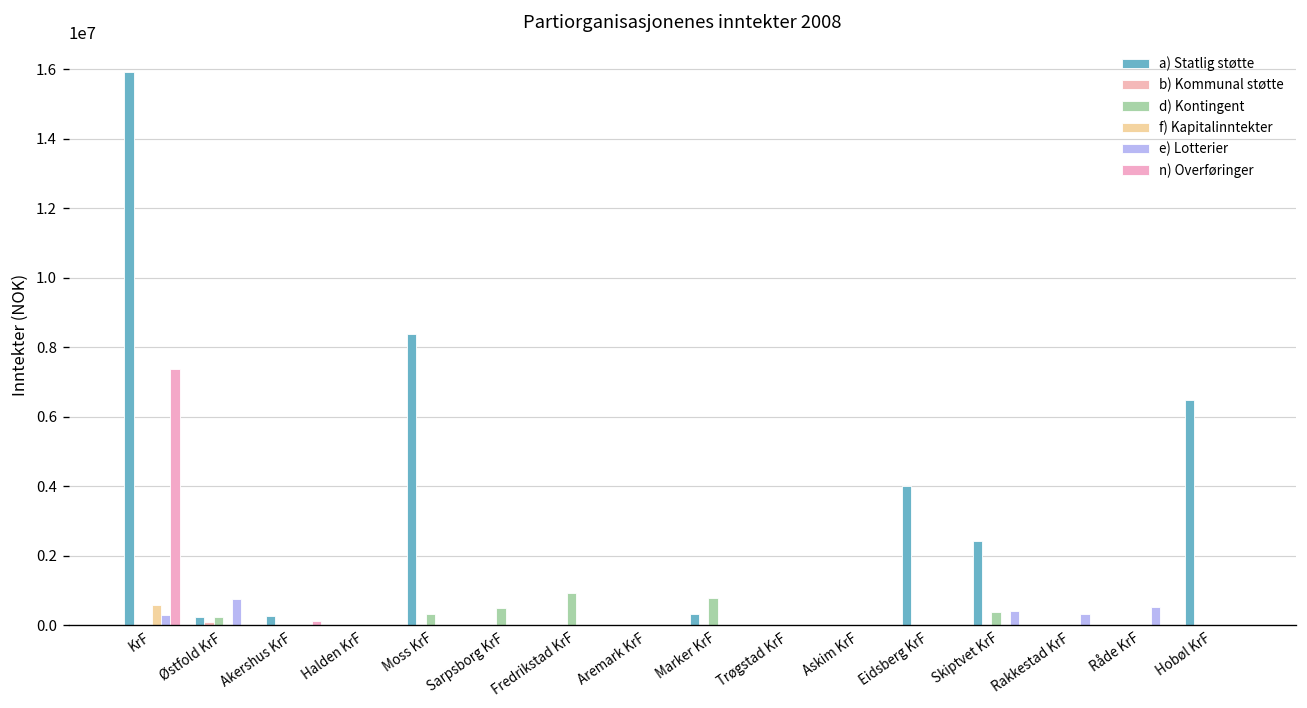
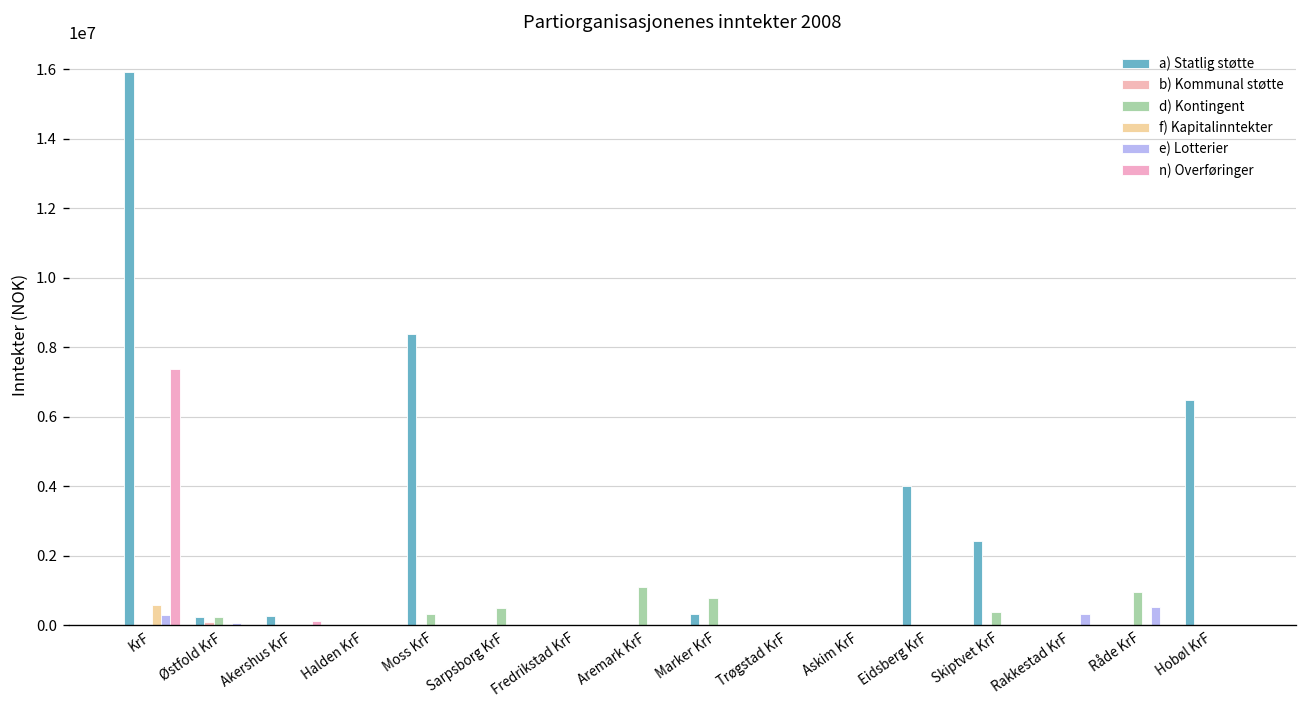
  {
    "a) Statlig støtte": {
      "KrF": 15900000,
      "Østfold KrF": 200000,
      "Akershus KrF": 300000,
      "Moss KrF": 8400000,
      "Marker KrF": 300000,
      "Askim KrF": 0,
      "Eidsberg KrF": 4000000,
      "Skiptvet KrF": 2400000,
      "Hobøl KrF": 6500000
    },
    "d) Kontingent": {
      "KrF": 0,
      "Østfold KrF": 200000,
      "Akershus KrF": 0,
      "Moss KrF": 300000,
      "Sarpsborg KrF": 500000,
-     "Fredrikstad KrF": 900000,
-     "Aremark KrF": 0,
+     "Fredrikstad KrF": 0,
+     "Aremark KrF": 1100000,
      "Marker KrF": 800000,
      "Skiptvet KrF": 400000,
-     "Råde KrF": 0
+     "Råde KrF": 1000000
    },
    "e) Lotterier": {
      "KrF": 300000,
-     "Østfold KrF": 800000,
+     "Østfold KrF": 100000,
      "Akershus KrF": 0,
      "Aremark KrF": 0,
      "Marker KrF": 0,
-     "Skiptvet KrF": 400000,
+     "Skiptvet KrF": 0,
      "Rakkestad KrF": 300000,
      "Råde KrF": 500000
    }
  }
